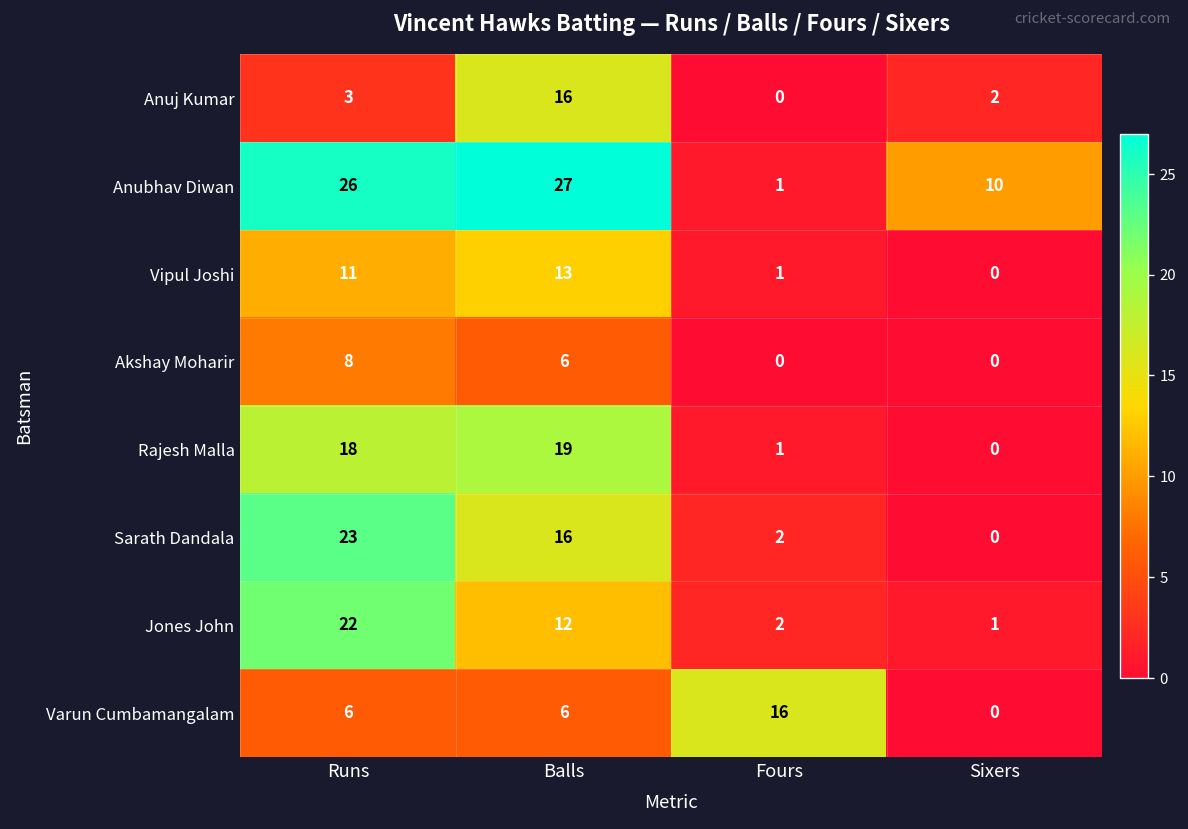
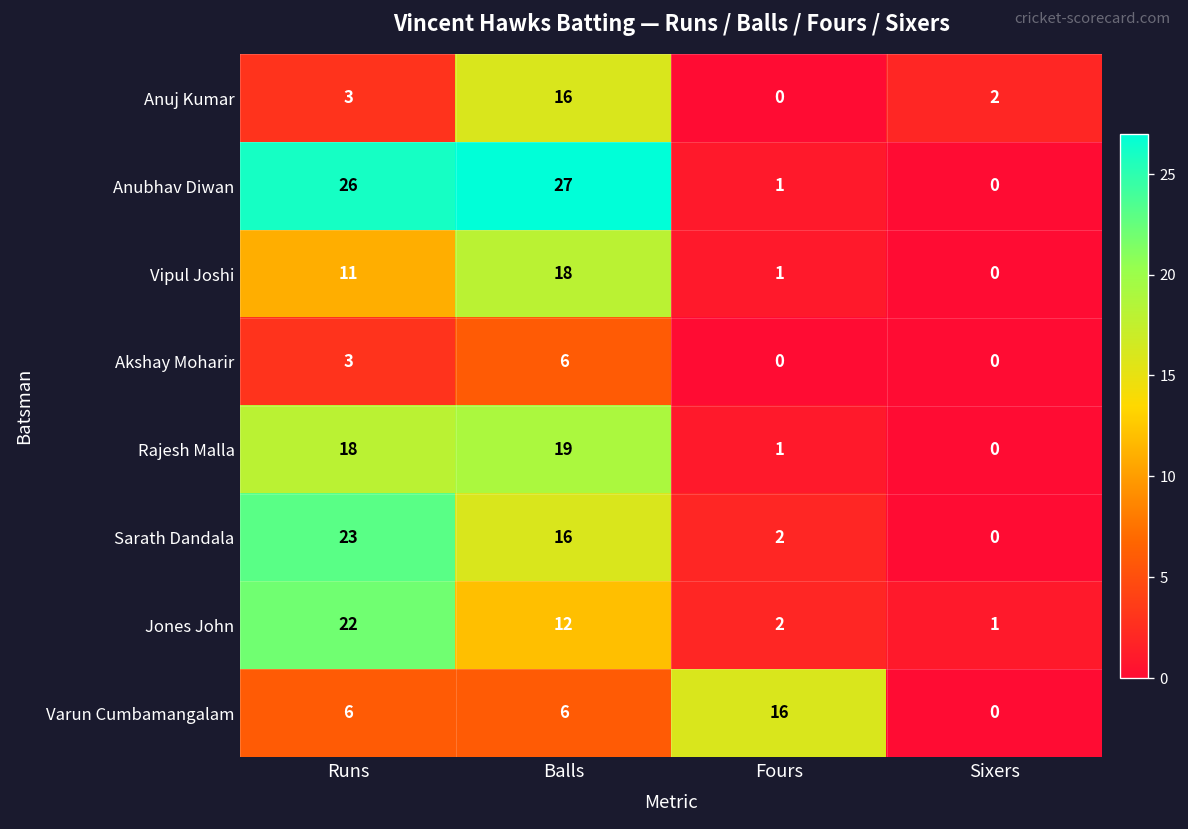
  {
    "Anuj Kumar": {
      "Runs": 3,
      "Balls": 16,
      "Fours": 0,
      "Sixers": 2
    },
    "Anubhav Diwan": {
      "Runs": 26,
      "Balls": 27,
      "Fours": 1,
-     "Sixers": 10
+     "Sixers": 0
    },
    "Vipul Joshi": {
      "Runs": 11,
-     "Balls": 13,
+     "Balls": 18,
      "Fours": 1,
      "Sixers": 0
    },
    "Akshay Moharir": {
-     "Runs": 8,
+     "Runs": 3,
      "Balls": 6,
      "Fours": 0,
      "Sixers": 0
    },
    "Rajesh Malla": {
      "Runs": 18,
      "Balls": 19,
      "Fours": 1,
      "Sixers": 0
    },
    "Sarath Dandala": {
      "Runs": 23,
      "Balls": 16,
      "Fours": 2,
      "Sixers": 0
    },
    "Jones John": {
      "Runs": 22,
      "Balls": 12,
      "Fours": 2,
      "Sixers": 1
    },
    "Varun Cumbamangalam": {
      "Runs": 6,
      "Balls": 6,
      "Fours": 16,
      "Sixers": 0
    }
  }
